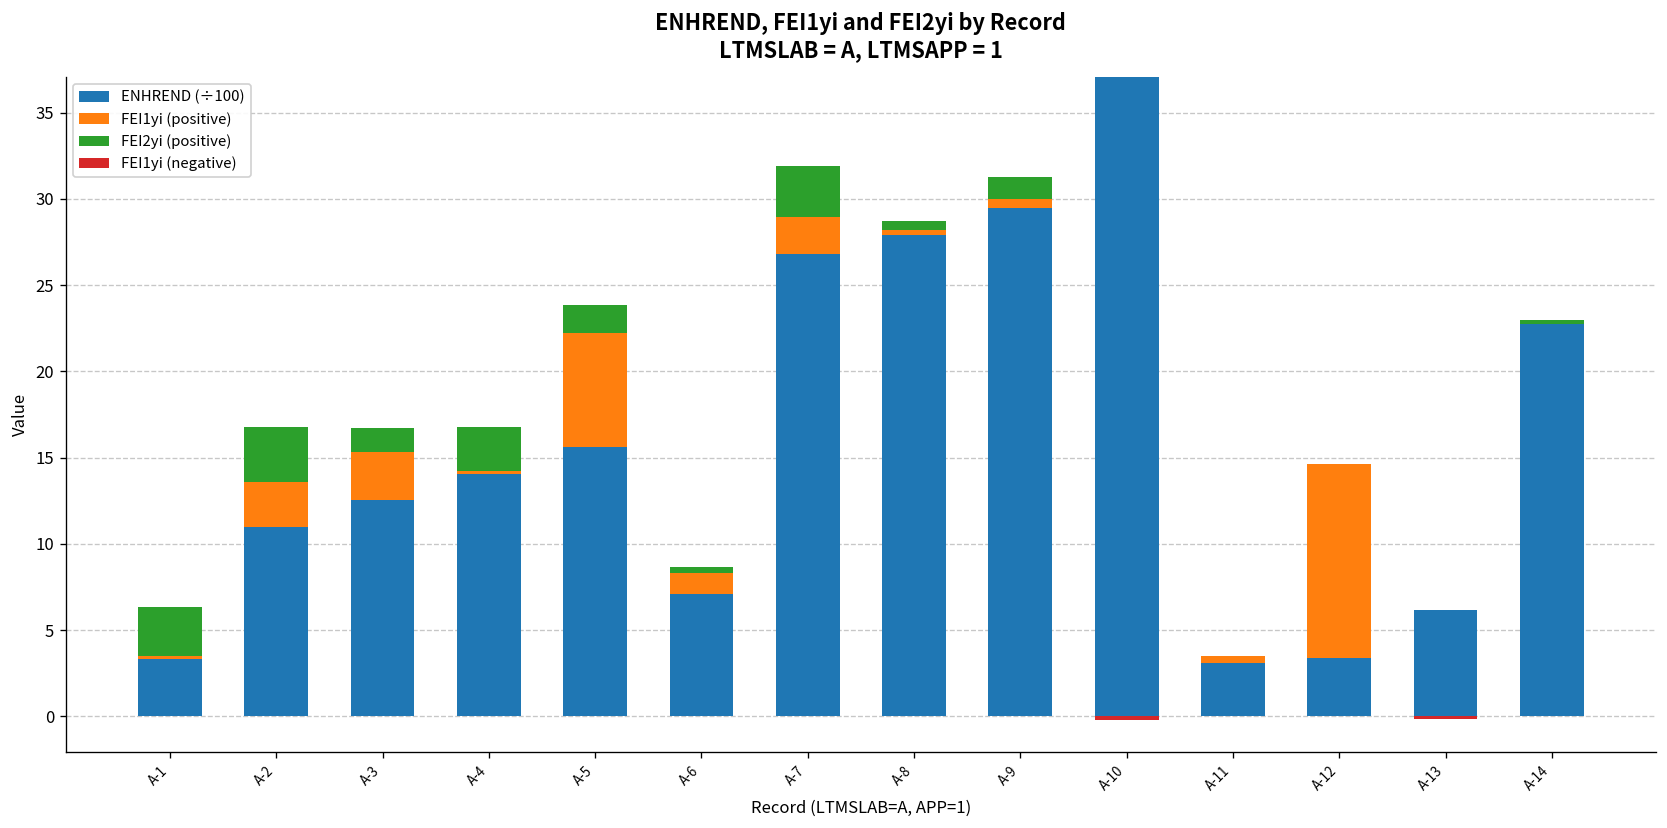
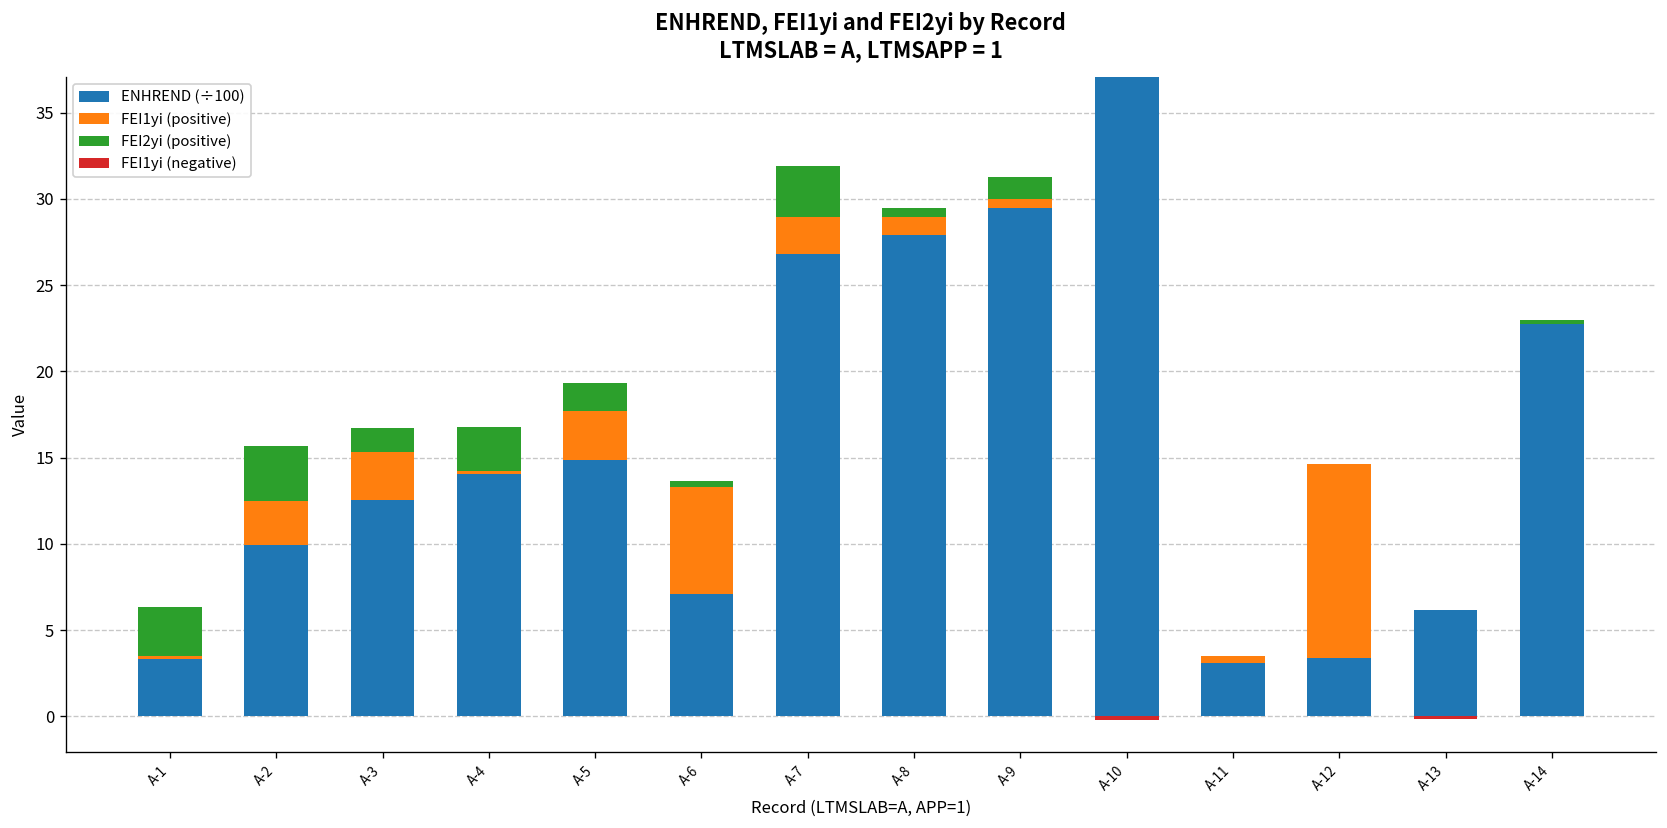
  {
    "ENHREND (÷100)": {
      "A-1": 3.3,
-     "A-2": 11.0,
+     "A-2": 9.9,
      "A-3": 12.5,
      "A-4": 14.1,
-     "A-5": 15.6,
+     "A-5": 14.9,
      "A-6": 7.1,
      "A-7": 26.8,
      "A-8": 27.9,
      "A-9": 29.5,
      "A-10": 37.1,
      "A-11": 3.1,
      "A-12": 3.4,
      "A-13": 6.2,
      "A-14": 22.7
    },
    "FEI1yi (positive)": {
      "A-1": 0.2,
      "A-2": 2.6,
      "A-3": 2.8,
-     "A-5": 6.6,
-     "A-6": 1.2,
+     "A-5": 2.9,
+     "A-6": 6.2,
      "A-7": 2.1,
-     "A-8": 0.3,
+     "A-8": 1.1,
      "A-9": 0.6,
      "A-10": 0.0,
      "A-11": 0.4,
      "A-12": 11.3,
      "A-13": 0.0,
      "A-14": 0.0
    },
    "FEI2yi (positive)": {
      "A-1": 2.8,
      "A-2": 3.2,
      "A-3": 1.4,
      "A-4": 2.6,
      "A-5": 1.6,
      "A-6": 0.3,
      "A-7": 2.9,
      "A-8": 0.5,
      "A-9": 1.3,
      "A-10": 0.0,
      "A-11": 0.0,
      "A-12": 0.0,
      "A-13": 0.0,
      "A-14": 0.3
    },
    "FEI1yi (negative)": {
      "A-1": 0.0,
      "A-2": 0.0,
      "A-3": 0.0,
      "A-4": 0.0,
      "A-5": 0.0,
      "A-6": 0.0,
      "A-7": 0.0,
      "A-8": 0.0,
      "A-9": 0.0,
      "A-10": -0.2,
      "A-11": 0.0,
      "A-12": 0.0,
      "A-14": 0.0
    }
  }
